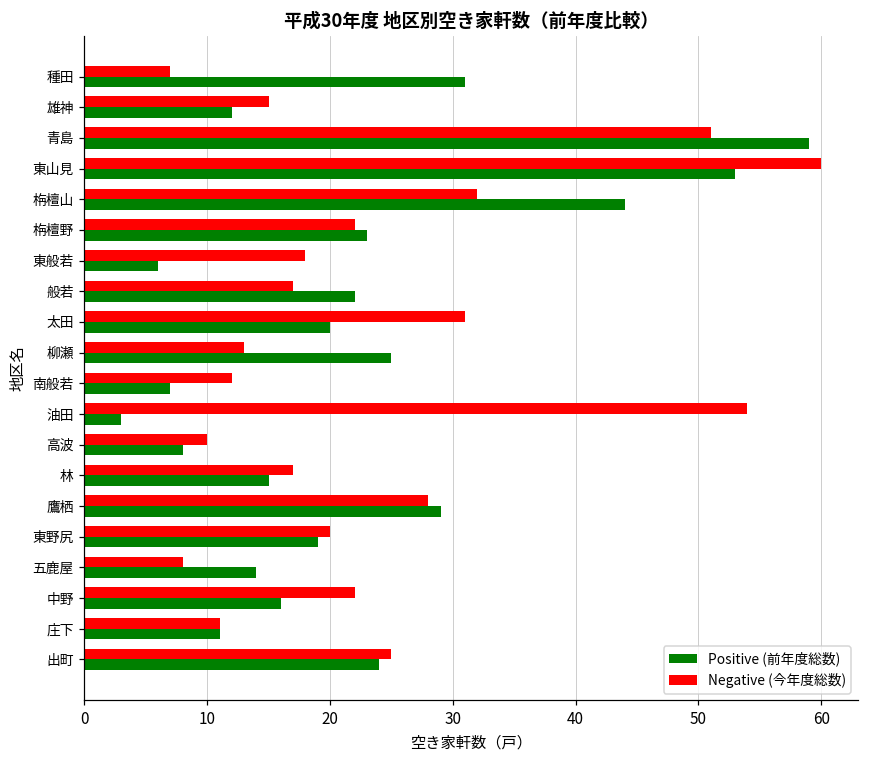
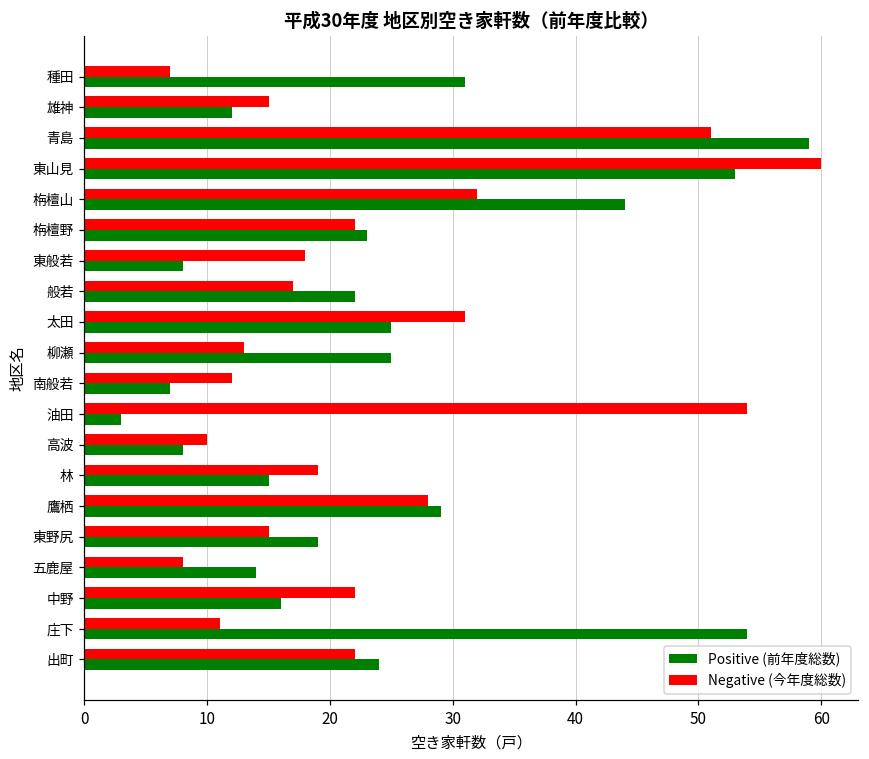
  {
    "Positive (前年度総数)": {
      "種田": 31,
      "雄神": 12,
      "青島": 59,
      "東山見": 53,
      "栴檀山": 44,
      "栴檀野": 23,
-     "東般若": 6,
+     "東般若": 8,
      "般若": 22,
-     "太田": 20,
+     "太田": 25,
      "柳瀬": 25,
      "南般若": 7,
      "油田": 3,
      "高波": 8,
      "林": 15,
      "鷹栖": 29,
      "東野尻": 19,
      "五鹿屋": 14,
      "中野": 16,
-     "庄下": 11,
+     "庄下": 54,
      "出町": 24
    },
    "Negative (今年度総数)": {
      "種田": 7,
      "雄神": 15,
      "青島": 51,
      "東山見": 60,
      "栴檀山": 32,
      "栴檀野": 22,
      "東般若": 18,
      "般若": 17,
      "太田": 31,
      "柳瀬": 13,
      "南般若": 12,
      "油田": 54,
      "高波": 10,
-     "林": 17,
+     "林": 19,
      "鷹栖": 28,
-     "東野尻": 20,
+     "東野尻": 15,
      "五鹿屋": 8,
      "中野": 22,
      "庄下": 11,
-     "出町": 25
+     "出町": 22
    }
  }
